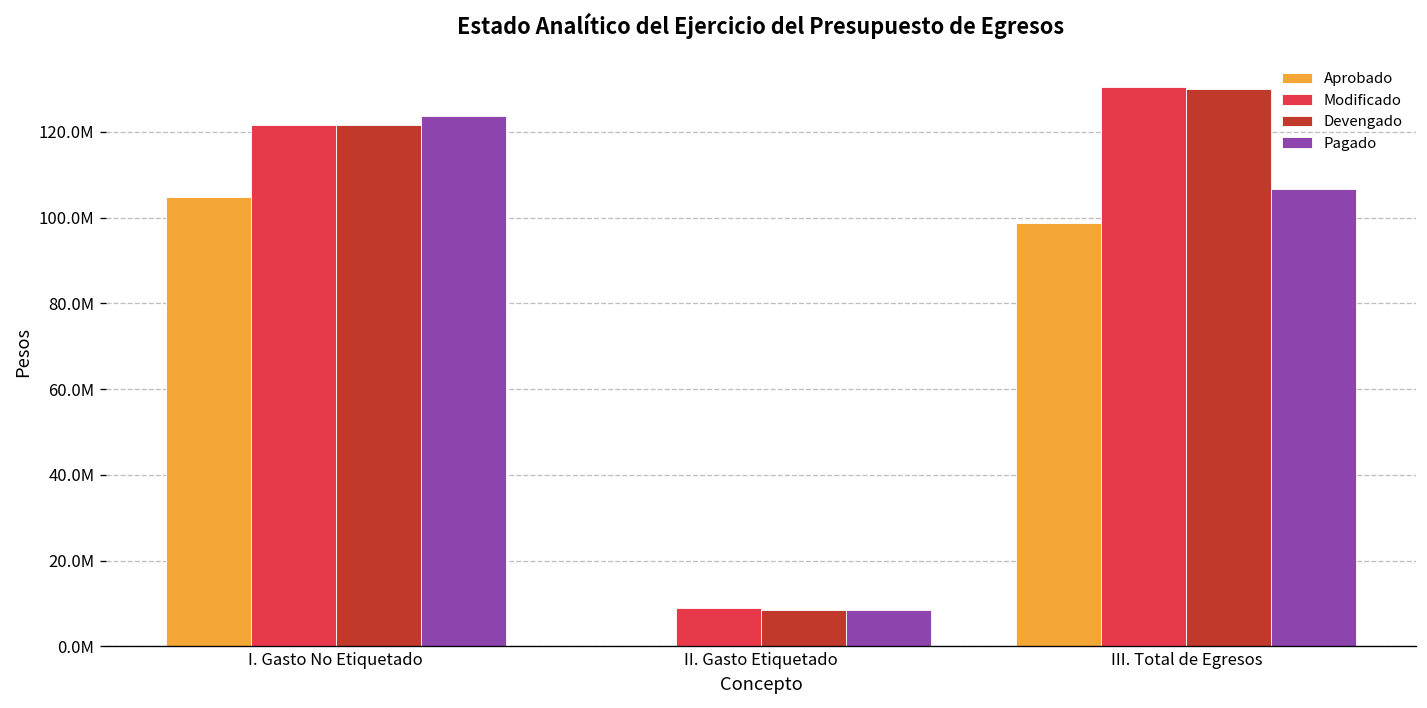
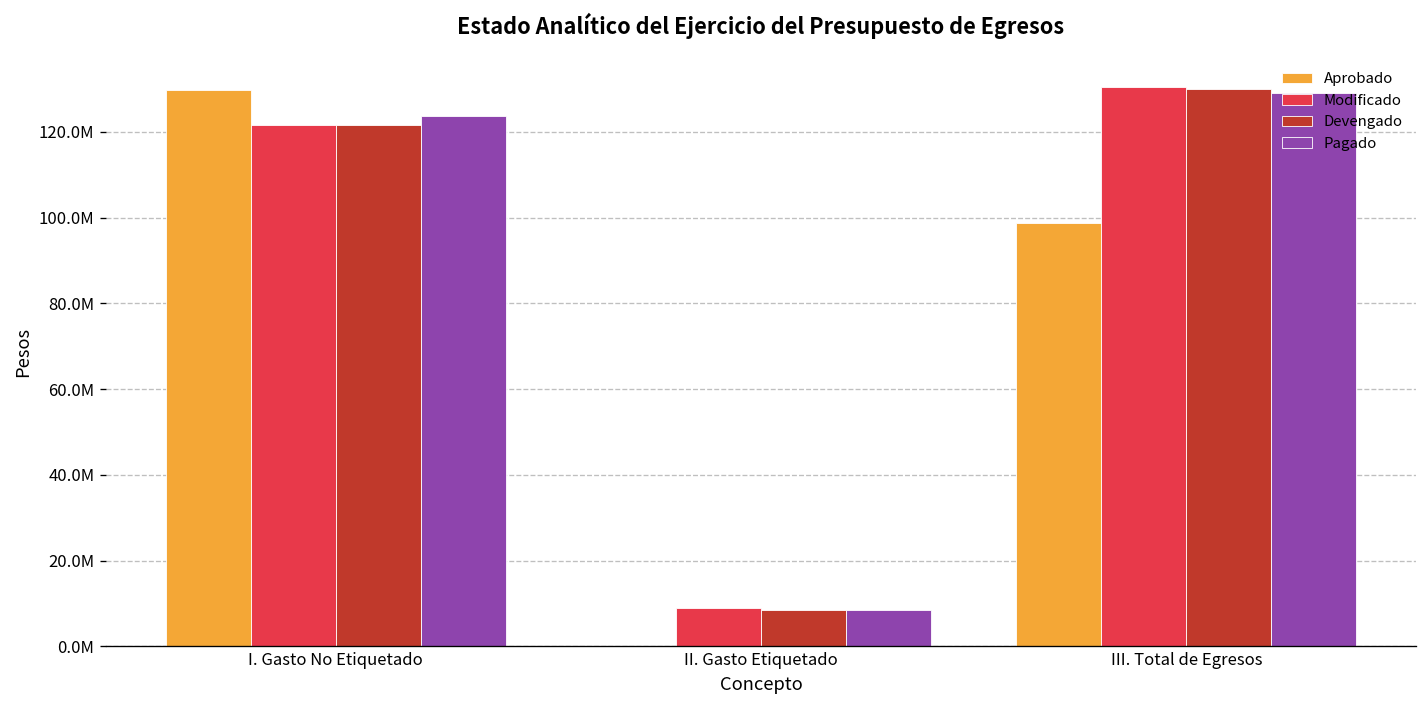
  {
    "Aprobado": {
-     "I. Gasto No Etiquetado": 105000000,
+     "I. Gasto No Etiquetado": 130000000,
      "II. Gasto Etiquetado": 0,
      "III. Total de Egresos": 99000000
    },
    "Pagado": {
      "I. Gasto No Etiquetado": 124000000,
      "II. Gasto Etiquetado": 8000000,
-     "III. Total de Egresos": 107000000
+     "III. Total de Egresos": 129000000
    }
  }
